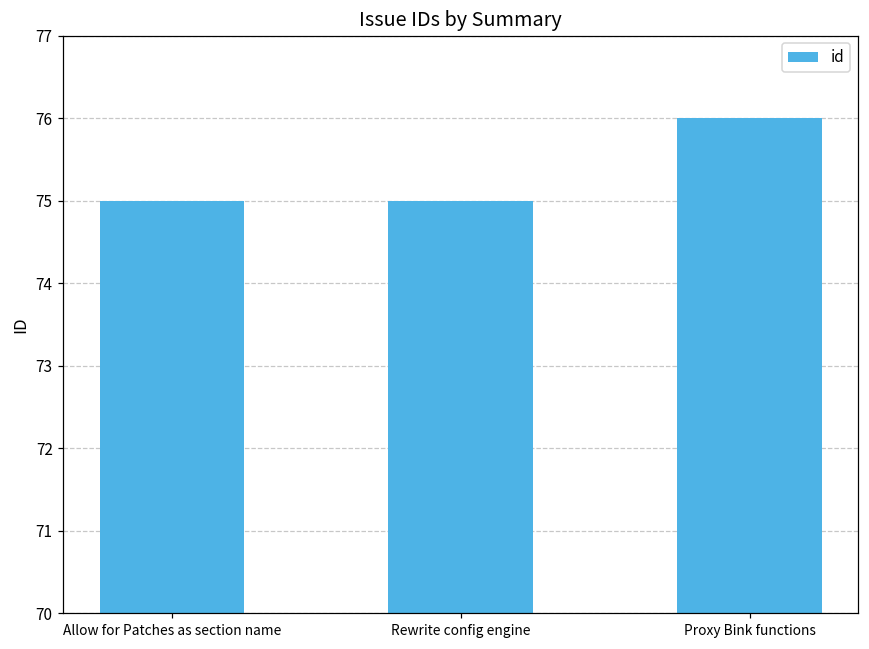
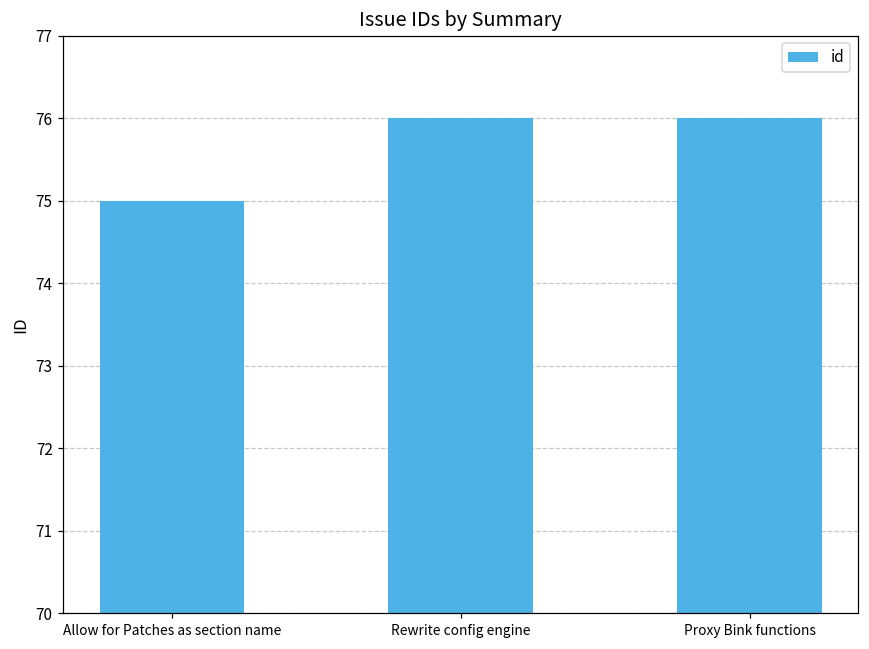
  {
    "Allow for Patches as section name": 75,
-   "Rewrite config engine": 75,
+   "Rewrite config engine": 76,
    "Proxy Bink functions": 76
  }
